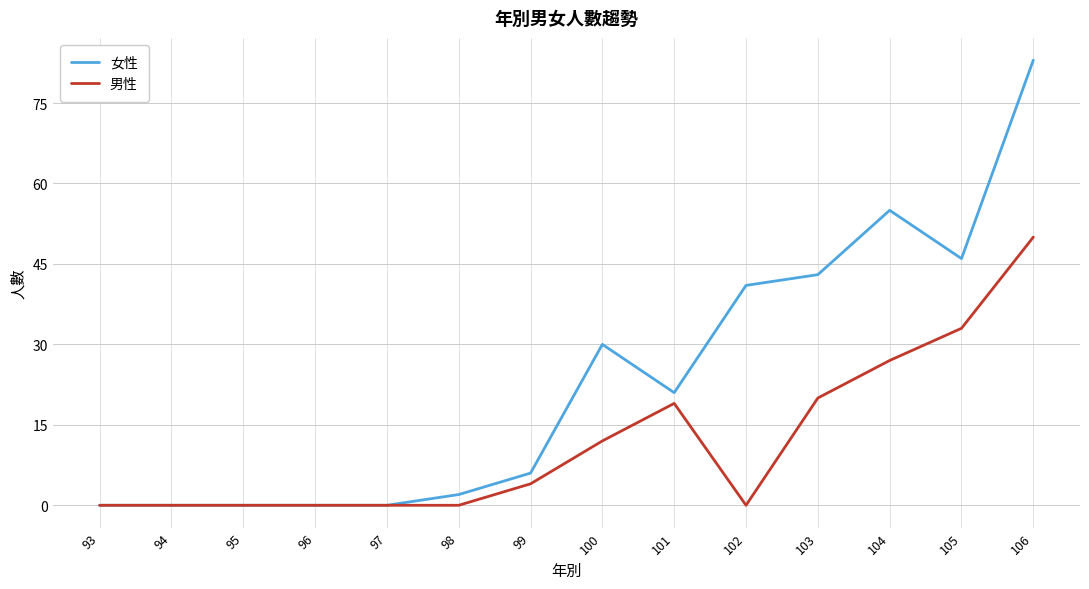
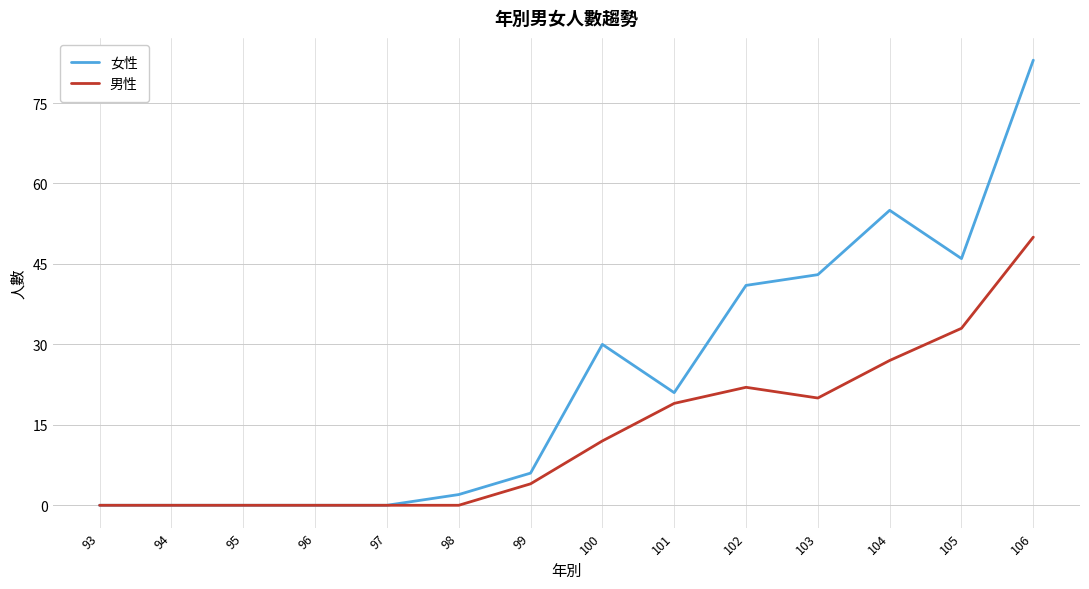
  {
    "女性": {
      "98": 2,
      "99": 6,
      "100": 30,
      "101": 21,
      "102": 41,
      "103": 43,
      "104": 55,
      "105": 46,
      "106": 83
    },
    "男性": {
      "98": 0,
      "99": 4,
      "100": 12,
      "101": 19,
-     "102": 0,
+     "102": 22,
      "103": 20,
      "104": 27,
      "105": 33,
      "106": 50
    }
  }
